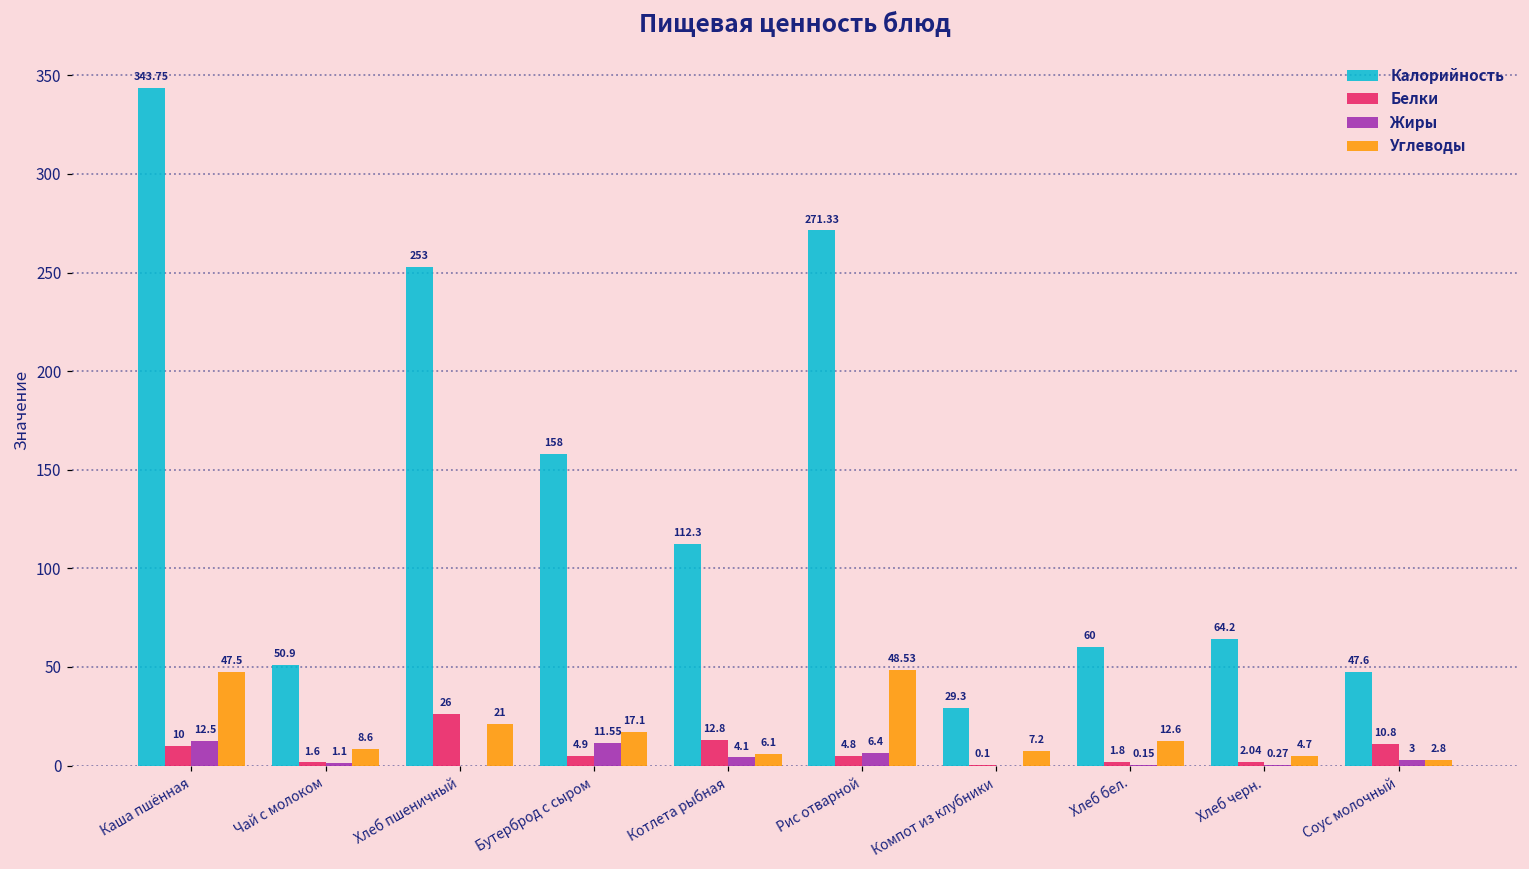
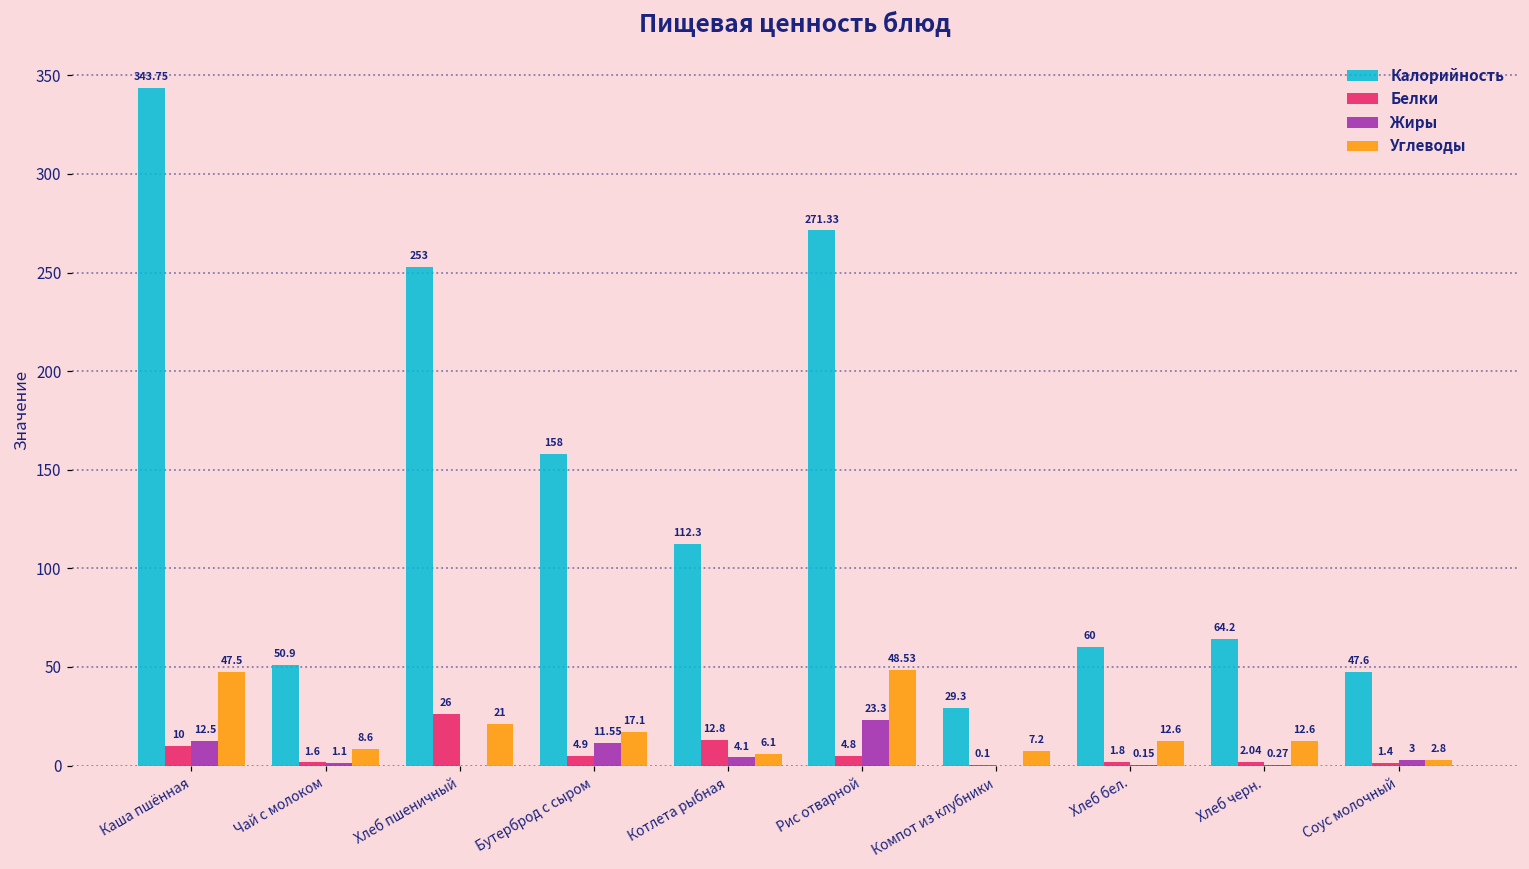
  {
    "Калорийность": {
      "Каша пшённая": 343.75,
      "Чай с молоком": 50.9,
      "Хлеб пшеничный": 253,
      "Бутерброд с сыром": 158,
      "Котлета рыбная": 112.3,
      "Рис отварной": 271.33,
      "Компот из клубники": 29.3,
      "Хлеб бел.": 60,
      "Хлеб черн.": 64.2,
      "Соус молочный": 47.6
    },
    "Белки": {
      "Каша пшённая": 10,
      "Чай с молоком": 1.6,
      "Хлеб пшеничный": 26,
      "Бутерброд с сыром": 4.9,
      "Котлета рыбная": 12.8,
      "Рис отварной": 4.8,
      "Компот из клубники": 0.1,
      "Хлеб бел.": 1.8,
      "Хлеб черн.": 2.04,
-     "Соус молочный": 10.8
+     "Соус молочный": 1.4
    },
    "Жиры": {
      "Каша пшённая": 12.5,
      "Чай с молоком": 1.1,
      "Бутерброд с сыром": 11.55,
      "Котлета рыбная": 4.1,
-     "Рис отварной": 6.4,
+     "Рис отварной": 23.3,
      "Хлеб бел.": 0.15,
      "Хлеб черн.": 0.27,
      "Соус молочный": 3
    },
    "Углеводы": {
      "Каша пшённая": 47.5,
      "Чай с молоком": 8.6,
      "Хлеб пшеничный": 21,
      "Бутерброд с сыром": 17.1,
      "Котлета рыбная": 6.1,
      "Рис отварной": 48.53,
      "Компот из клубники": 7.2,
      "Хлеб бел.": 12.6,
-     "Хлеб черн.": 4.7,
+     "Хлеб черн.": 12.6,
      "Соус молочный": 2.8
    }
  }
